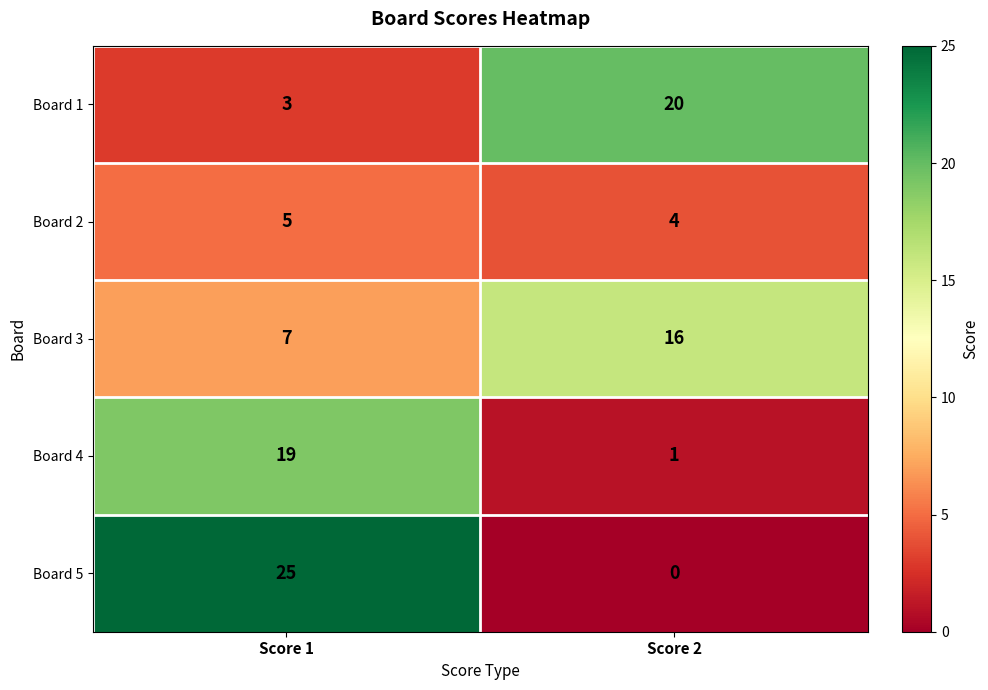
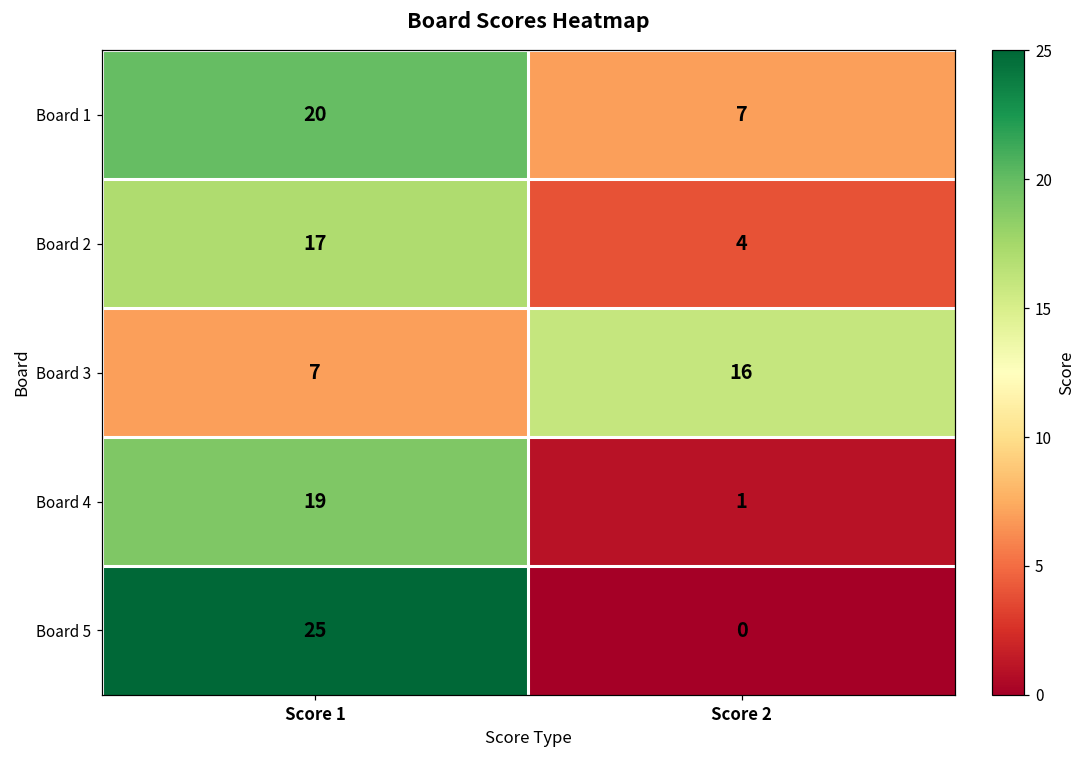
  {
    "Board 1": {
-     "Score 1": 3,
-     "Score 2": 20
+     "Score 1": 20,
+     "Score 2": 7
    },
    "Board 2": {
-     "Score 1": 5,
+     "Score 1": 17,
      "Score 2": 4
    },
    "Board 3": {
      "Score 1": 7,
      "Score 2": 16
    },
    "Board 4": {
      "Score 1": 19,
      "Score 2": 1
    },
    "Board 5": {
      "Score 1": 25,
      "Score 2": 0
    }
  }
